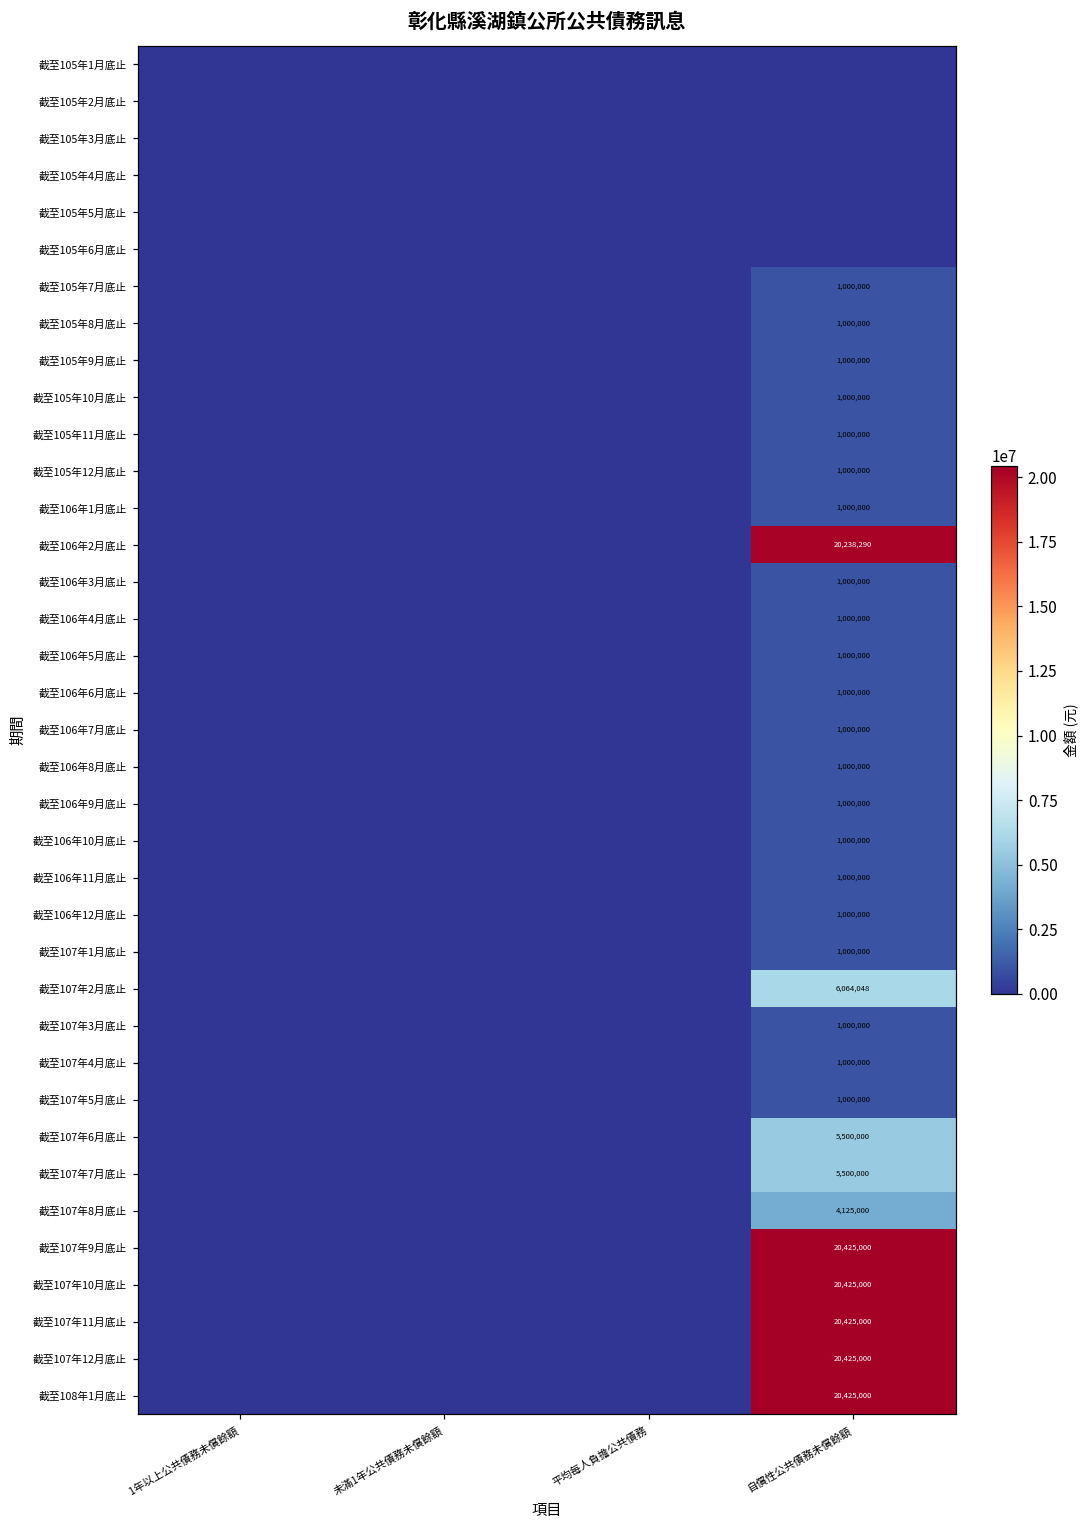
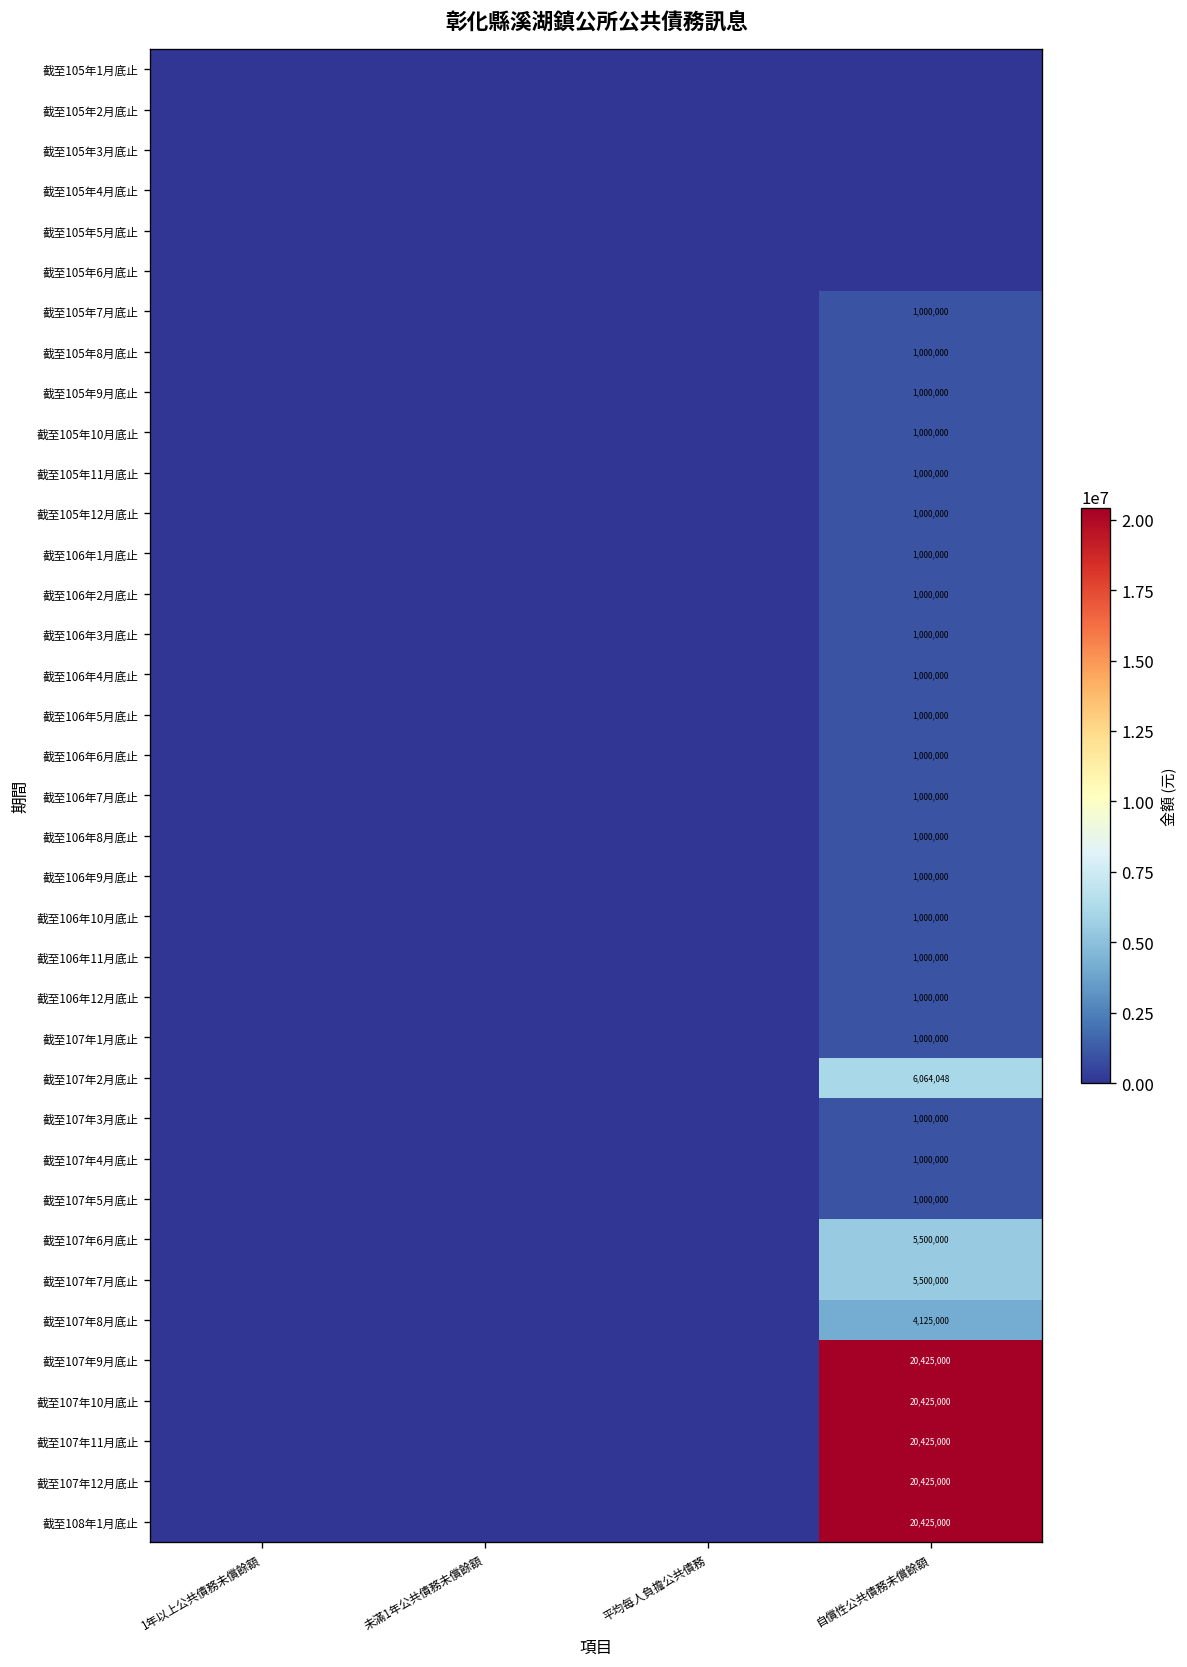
  {
    "截至105年7月底止": {
      "自償性公共債務未償餘額": "1,000,000"
    },
    "截至105年8月底止": {
      "自償性公共債務未償餘額": "1,000,000"
    },
    "截至105年9月底止": {
      "自償性公共債務未償餘額": "1,000,000"
    },
    "截至105年10月底止": {
      "自償性公共債務未償餘額": "1,000,000"
    },
    "截至105年11月底止": {
      "自償性公共債務未償餘額": "1,000,000"
    },
    "截至105年12月底止": {
      "自償性公共債務未償餘額": "1,000,000"
    },
    "截至106年1月底止": {
      "自償性公共債務未償餘額": "1,000,000"
    },
    "截至106年2月底止": {
-     "自償性公共債務未償餘額": "20,238,290"
+     "自償性公共債務未償餘額": "1,000,000"
    },
    "截至106年3月底止": {
      "自償性公共債務未償餘額": "1,000,000"
    },
    "截至106年4月底止": {
      "自償性公共債務未償餘額": "1,000,000"
    },
    "截至106年5月底止": {
      "自償性公共債務未償餘額": "1,000,000"
    },
    "截至106年6月底止": {
      "自償性公共債務未償餘額": "1,000,000"
    },
    "截至106年7月底止": {
      "自償性公共債務未償餘額": "1,000,000"
    },
    "截至106年8月底止": {
      "自償性公共債務未償餘額": "1,000,000"
    },
    "截至106年9月底止": {
      "自償性公共債務未償餘額": "1,000,000"
    },
    "截至106年10月底止": {
      "自償性公共債務未償餘額": "1,000,000"
    },
    "截至106年11月底止": {
      "自償性公共債務未償餘額": "1,000,000"
    },
    "截至106年12月底止": {
      "自償性公共債務未償餘額": "1,000,000"
    },
    "截至107年1月底止": {
      "自償性公共債務未償餘額": "1,000,000"
    },
    "截至107年2月底止": {
      "自償性公共債務未償餘額": "6,064,048"
    },
    "截至107年3月底止": {
      "自償性公共債務未償餘額": "1,000,000"
    },
    "截至107年4月底止": {
      "自償性公共債務未償餘額": "1,000,000"
    },
    "截至107年5月底止": {
      "自償性公共債務未償餘額": "1,000,000"
    },
    "截至107年6月底止": {
      "自償性公共債務未償餘額": "5,500,000"
    },
    "截至107年7月底止": {
      "自償性公共債務未償餘額": "5,500,000"
    },
    "截至107年8月底止": {
      "自償性公共債務未償餘額": "4,125,000"
    },
    "截至107年9月底止": {
      "自償性公共債務未償餘額": "20,425,000"
    },
    "截至107年10月底止": {
      "自償性公共債務未償餘額": "20,425,000"
    },
    "截至107年11月底止": {
      "自償性公共債務未償餘額": "20,425,000"
    },
    "截至107年12月底止": {
      "自償性公共債務未償餘額": "20,425,000"
    },
    "截至108年1月底止": {
      "自償性公共債務未償餘額": "20,425,000"
    }
  }
